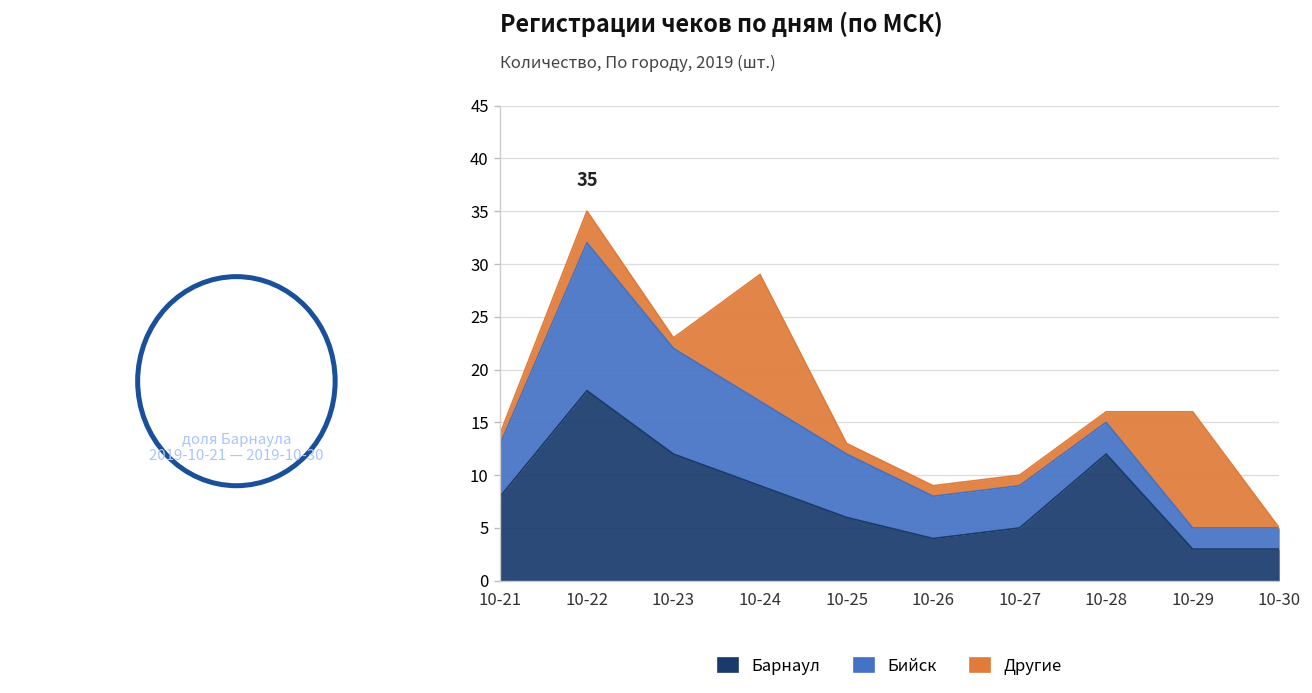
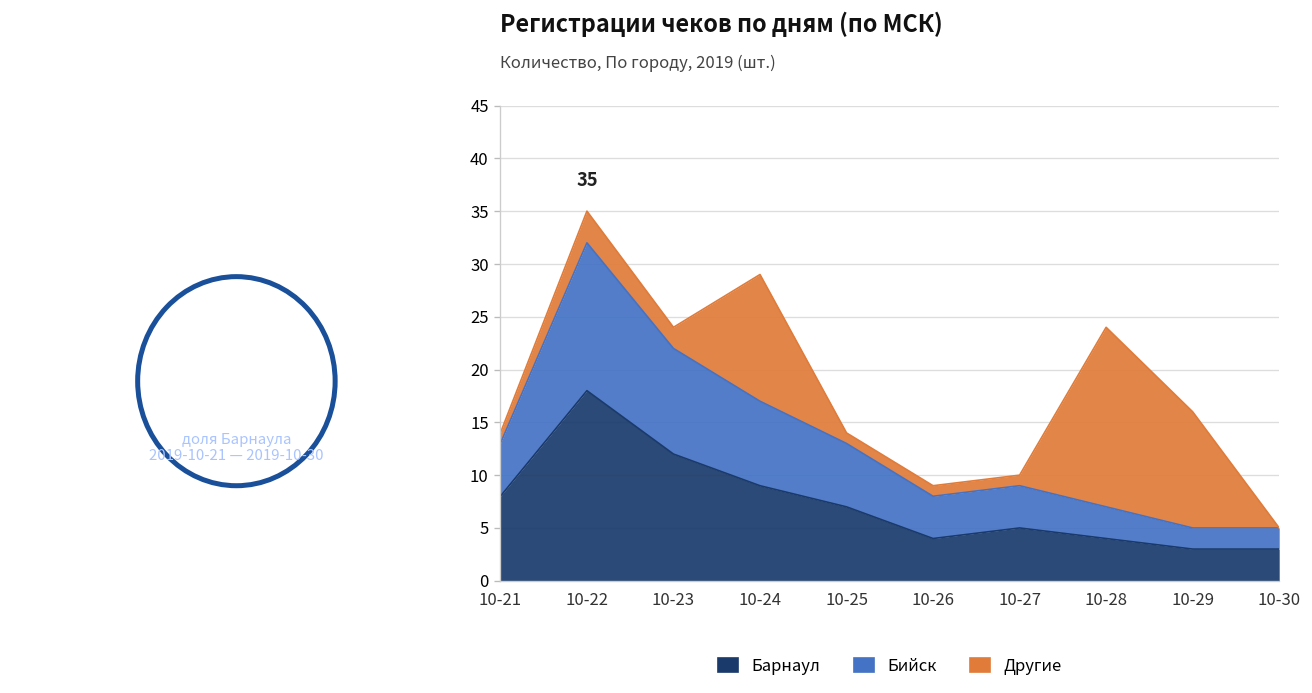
  {
    "Барнаул": {
      "10-21": 8,
      "10-22": 18,
      "10-23": 12,
      "10-24": 9,
-     "10-25": 6,
+     "10-25": 7,
      "10-26": 4,
      "10-27": 5,
-     "10-28": 12,
+     "10-28": 4,
      "10-29": 3,
      "10-30": 3
    },
    "Бийск": {
      "10-21": 5,
      "10-22": 14,
      "10-23": 10,
      "10-24": 8,
      "10-25": 6,
      "10-26": 4,
      "10-27": 4,
      "10-28": 3,
      "10-29": 2
    },
    "Другие": {
      "10-21": 1,
-     "10-23": 1,
+     "10-23": 2,
      "10-24": 12,
      "10-25": 1,
      "10-26": 1,
      "10-27": 1,
-     "10-28": 1,
+     "10-28": 17,
      "10-29": 11
    }
  }
